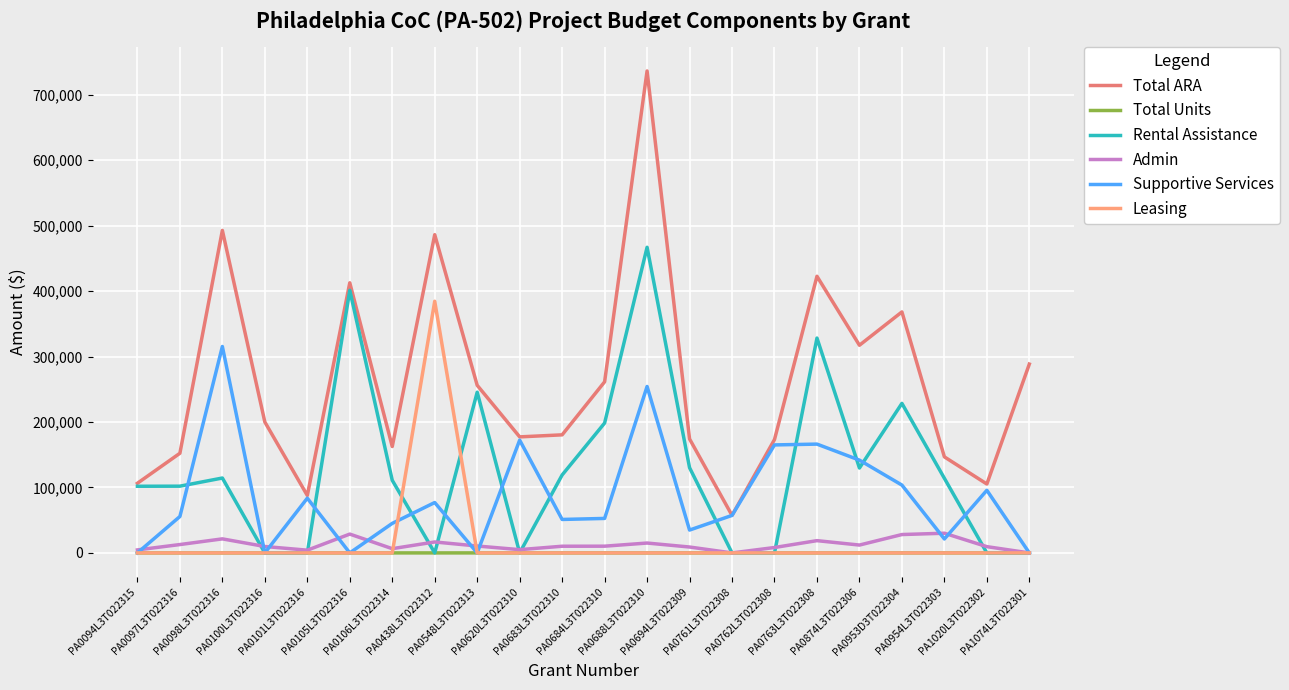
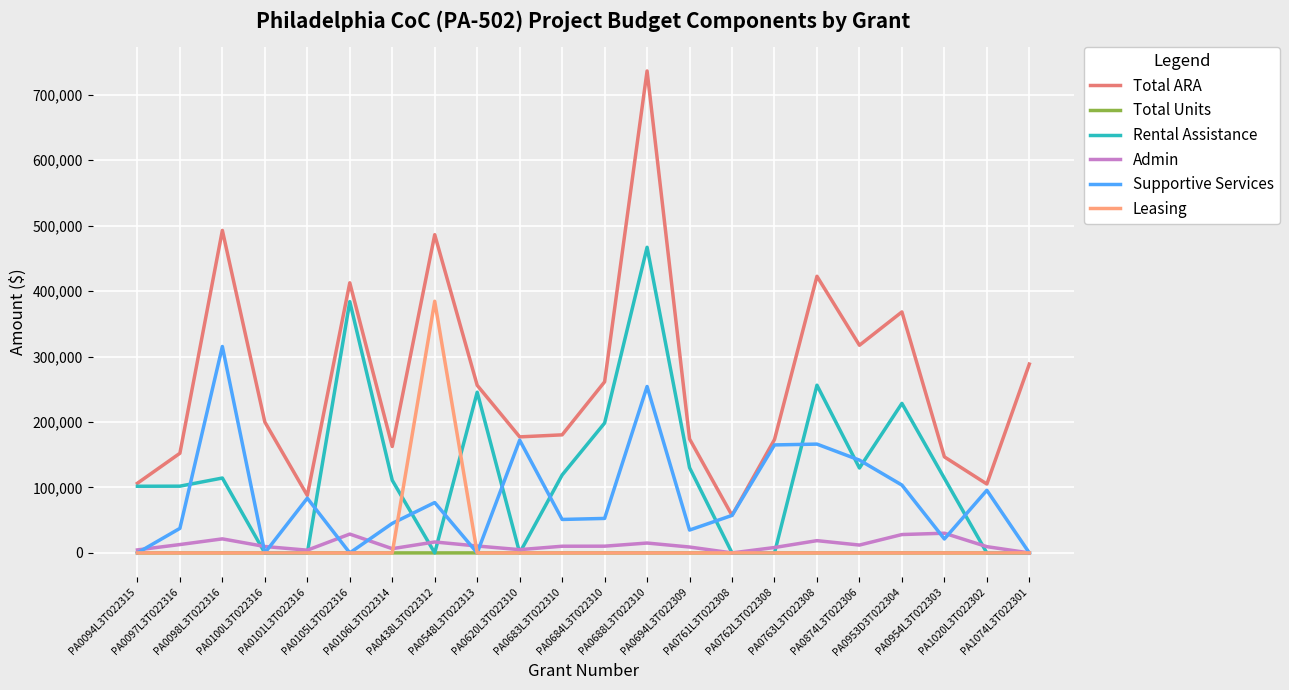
  {
    "Rental Assistance": {
      "PA0094L3T022315": "100,000",
      "PA0097L3T022316": "100,000",
      "PA0098L3T022316": "110,000",
-     "PA0105L3T022316": "400,000",
+     "PA0105L3T022316": "380,000",
      "PA0106L3T022314": "110,000",
      "PA0548L3T022313": "250,000",
      "PA0683L3T022310": "120,000",
      "PA0684L3T022310": "200,000",
      "PA0688L3T022310": "470,000",
      "PA0694L3T022309": "130,000",
-     "PA0763L3T022308": "330,000",
+     "PA0763L3T022308": "260,000",
      "PA0874L3T022306": "130,000",
      "PA0953D3T022304": "230,000",
      "PA0954L3T022303": "110,000"
    },
    "Admin": {
      "PA0094L3T022315": "0",
      "PA0097L3T022316": "10,000",
      "PA0098L3T022316": "20,000",
      "PA0100L3T022316": "10,000",
      "PA0101L3T022316": "0",
      "PA0105L3T022316": "30,000",
      "PA0106L3T022314": "10,000",
      "PA0438L3T022312": "20,000",
      "PA0548L3T022313": "10,000",
      "PA0620L3T022310": "0",
      "PA0683L3T022310": "10,000",
      "PA0684L3T022310": "10,000",
      "PA0688L3T022310": "20,000",
      "PA0694L3T022309": "10,000",
      "PA0762L3T022308": "10,000",
      "PA0763L3T022308": "20,000",
      "PA0874L3T022306": "10,000",
      "PA0953D3T022304": "30,000",
      "PA0954L3T022303": "30,000",
      "PA1020L3T022302": "10,000"
    },
    "Supportive Services": {
-     "PA0097L3T022316": "60,000",
+     "PA0097L3T022316": "40,000",
      "PA0098L3T022316": "320,000",
      "PA0101L3T022316": "80,000",
      "PA0106L3T022314": "50,000",
      "PA0438L3T022312": "80,000",
      "PA0620L3T022310": "170,000",
      "PA0683L3T022310": "50,000",
      "PA0684L3T022310": "50,000",
      "PA0688L3T022310": "250,000",
      "PA0694L3T022309": "30,000",
      "PA0762L3T022308": "160,000",
      "PA0763L3T022308": "170,000",
      "PA0874L3T022306": "140,000",
      "PA0953D3T022304": "100,000",
      "PA0954L3T022303": "20,000",
      "PA1020L3T022302": "100,000"
    }
  }
